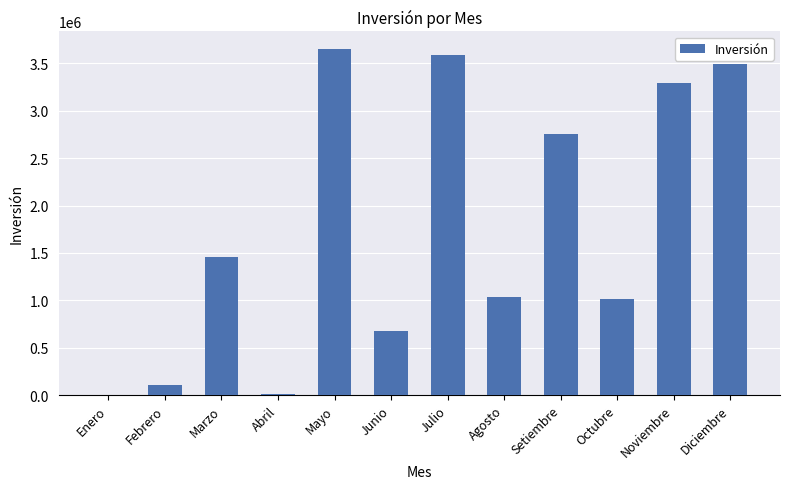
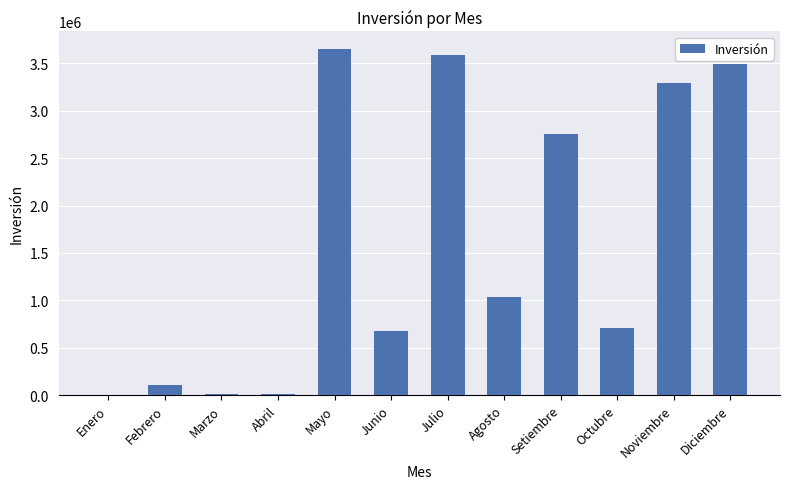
  {
    "Febrero": 100000,
-   "Marzo": 1500000,
+   "Marzo": 0,
    "Mayo": 3700000,
    "Junio": 700000,
    "Julio": 3600000,
    "Agosto": 1000000,
    "Setiembre": 2800000,
-   "Octubre": 1000000,
+   "Octubre": 700000,
    "Noviembre": 3300000,
    "Diciembre": 3500000
  }
